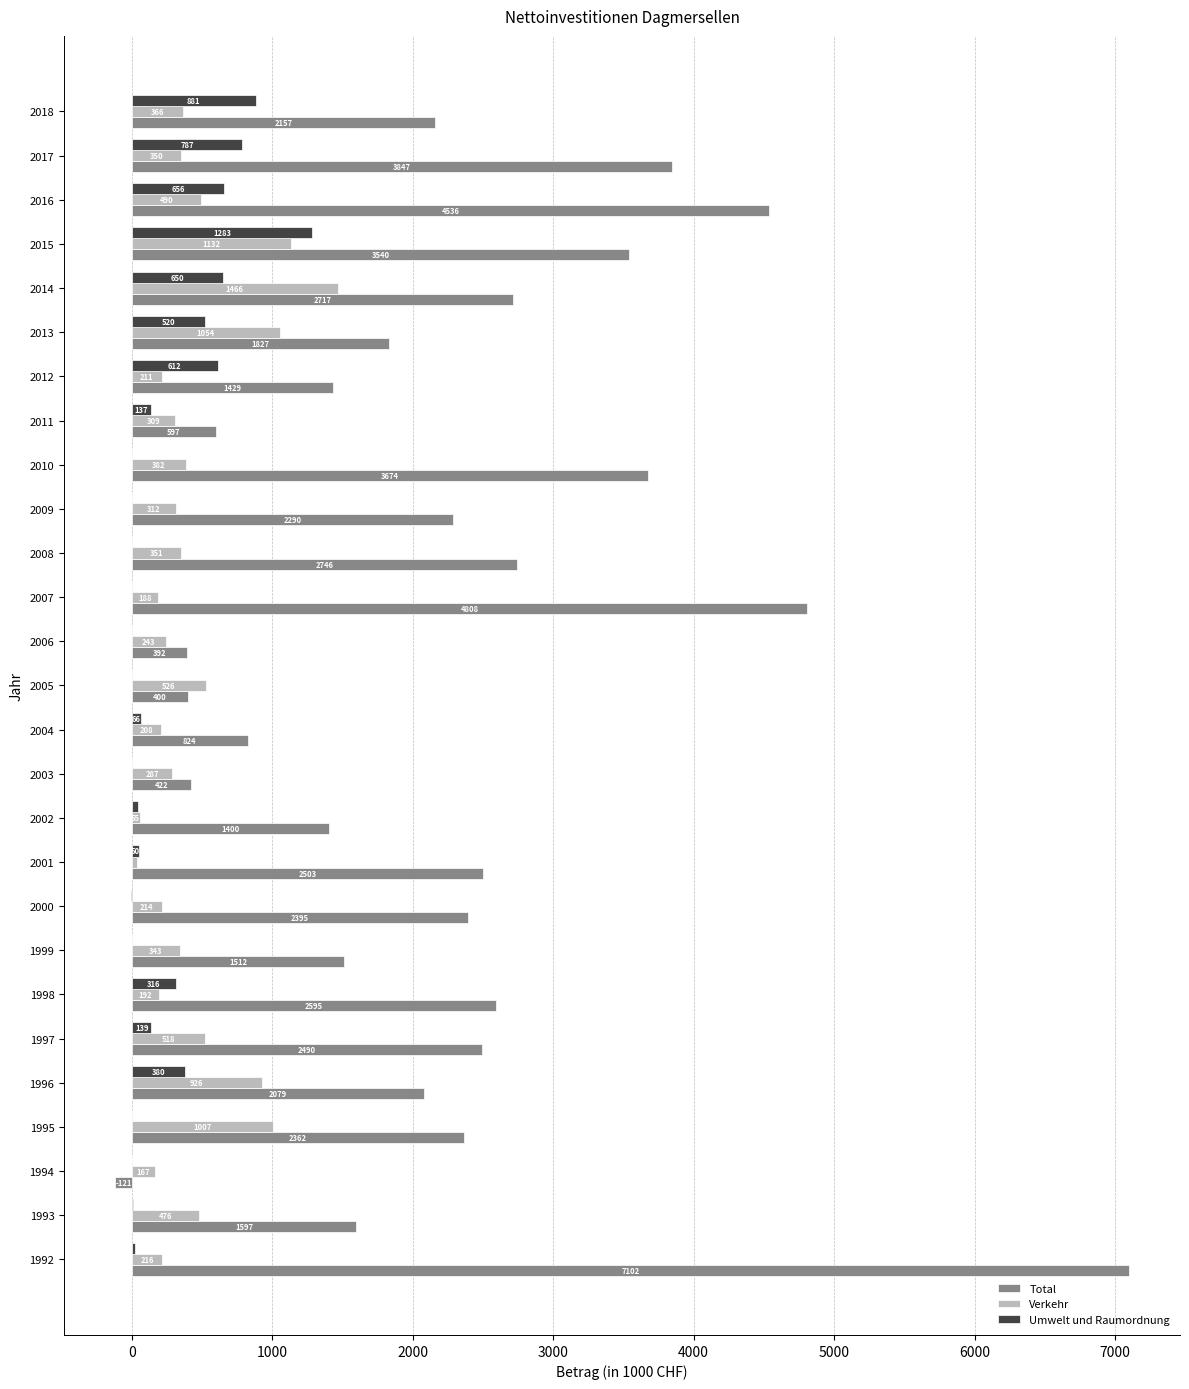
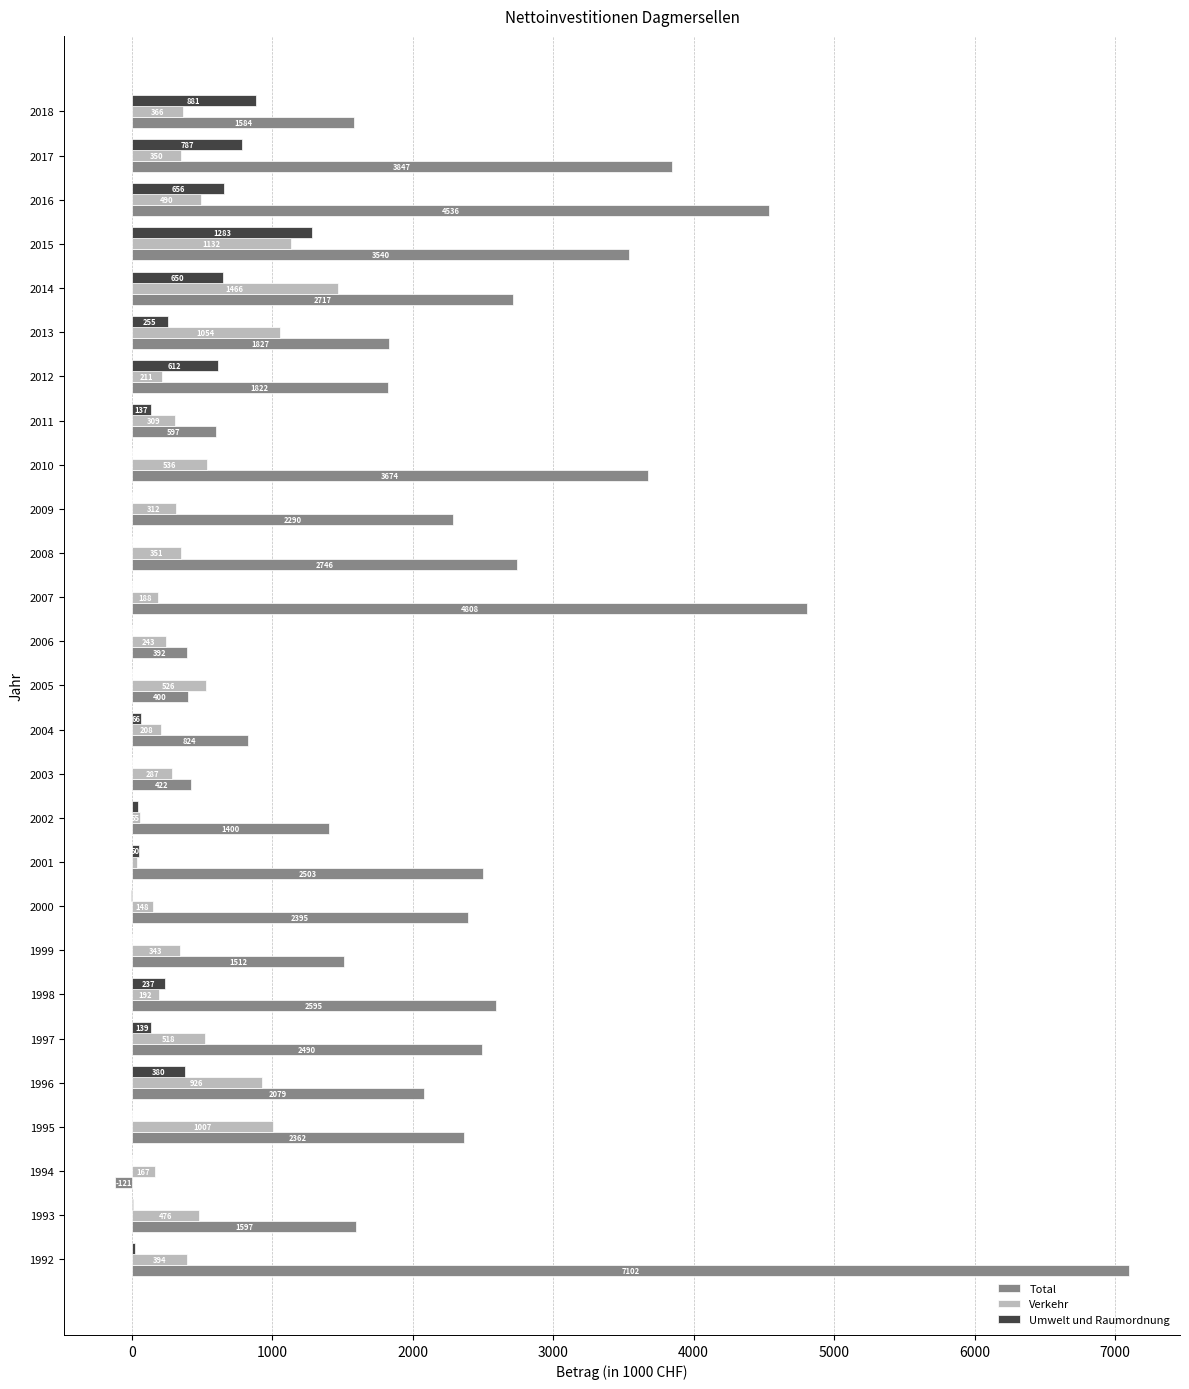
  {
    "Total": {
-     "2018": 2157,
+     "2018": 1584,
      "2017": 3847,
      "2016": 4536,
      "2015": 3540,
      "2014": 2717,
      "2013": 1827,
-     "2012": 1429,
+     "2012": 1822,
      "2011": 597,
      "2010": 3674,
      "2009": 2290,
      "2008": 2746,
      "2007": 4808,
      "2006": 392,
      "2005": 400,
      "2004": 824,
      "2003": 422,
      "2002": 1400,
      "2001": 2503,
      "2000": 2395,
      "1999": 1512,
      "1998": 2595,
      "1997": 2490,
      "1996": 2079,
      "1995": 2362,
      "1994": -121,
      "1993": 1597,
      "1992": 7102
    },
    "Verkehr": {
      "2018": 366,
      "2017": 350,
      "2016": 490,
      "2015": 1132,
      "2014": 1466,
      "2013": 1054,
      "2012": 211,
      "2011": 309,
-     "2010": 382,
+     "2010": 536,
      "2009": 312,
      "2008": 351,
      "2007": 188,
      "2006": 243,
      "2005": 526,
      "2004": 208,
      "2003": 287,
-     "2000": 214,
+     "2000": 148,
      "1999": 343,
      "1998": 192,
      "1997": 518,
      "1996": 926,
      "1995": 1007,
      "1994": 167,
      "1993": 476,
-     "1992": 216
+     "1992": 394
    },
    "Umwelt und Raumordnung": {
      "2018": 881,
      "2017": 787,
      "2016": 656,
      "2015": 1283,
      "2014": 650,
-     "2013": 520,
+     "2013": 255,
      "2012": 612,
      "2011": 137,
      "2004": 66,
      "2001": 50,
-     "1998": 316,
+     "1998": 237,
      "1997": 139,
      "1996": 380
    }
  }
